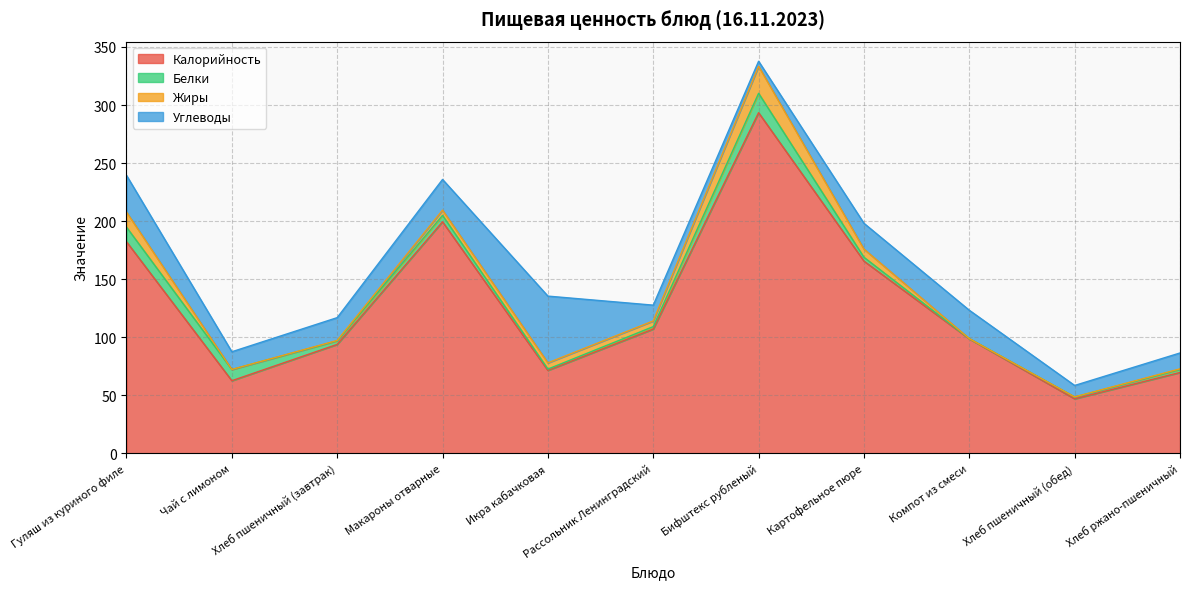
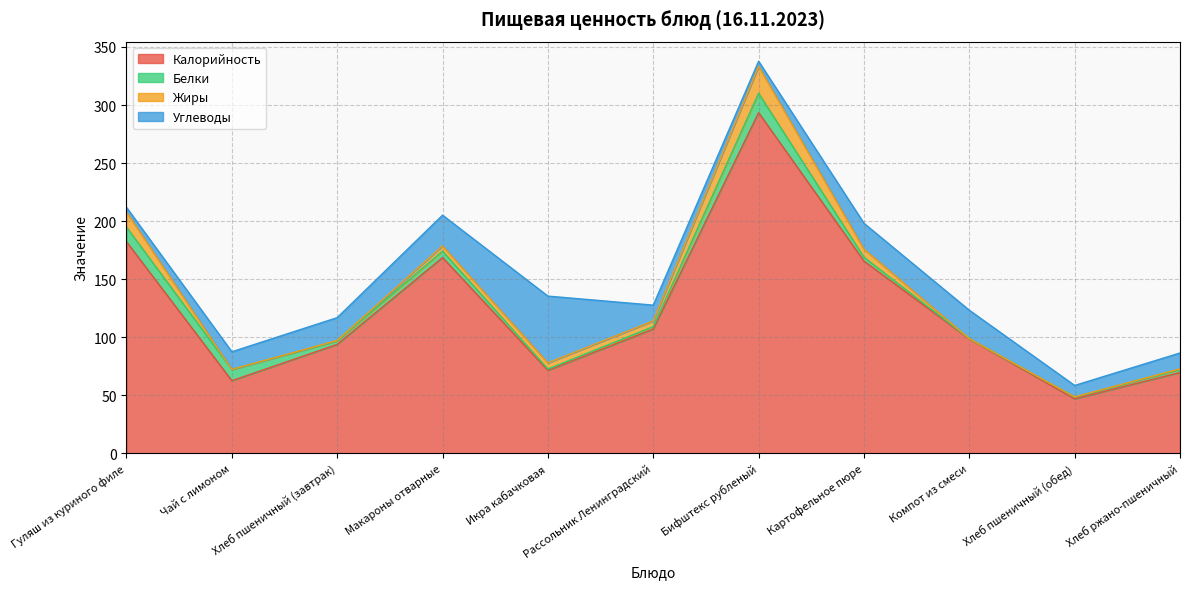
  {
    "Калорийность": {
      "Гуляш из куриного филе": 182,
      "Чай с лимоном": 63,
      "Хлеб пшеничный (завтрак)": 94,
-     "Макароны отварные": 199,
+     "Макароны отварные": 169,
      "Бифштекс рубленый": 293,
      "Картофельное пюре": 166,
      "Хлеб ржано-пшеничный": 70
    },
    "Белки": {
      "Гуляш из куриного филе": 13,
      "Макароны отварные": 6,
      "Бифштекс рубленый": 17,
      "Картофельное пюре": 3
    },
    "Жиры": {
      "Гуляш из куриного филе": 13,
      "Макароны отварные": 5,
      "Икра кабачковая": 5,
      "Рассольник Ленинградский": 5,
      "Бифштекс рубленый": 23,
      "Картофельное пюре": 7
    },
    "Углеводы": {
-     "Гуляш из куриного филе": 32,
+     "Гуляш из куриного филе": 4,
      "Чай с лимоном": 15,
      "Хлеб пшеничный (завтрак)": 20,
      "Макароны отварные": 26,
      "Икра кабачковая": 58,
      "Рассольник Ленинградский": 14,
      "Бифштекс рубленый": 4,
      "Картофельное пюре": 22,
      "Компот из смеси": 24,
      "Хлеб пшеничный (обед)": 10,
      "Хлеб ржано-пшеничный": 14
    }
  }
